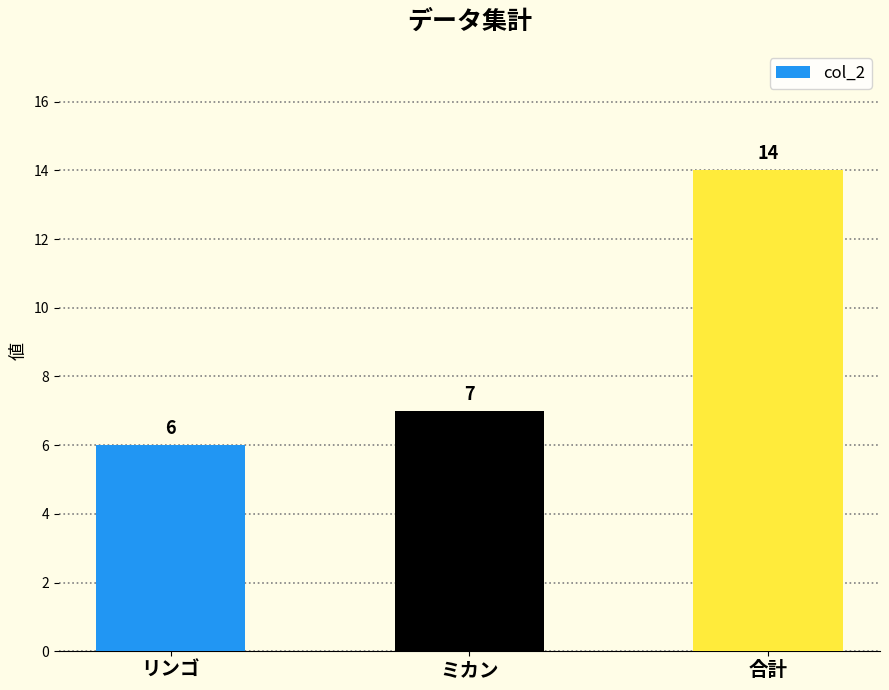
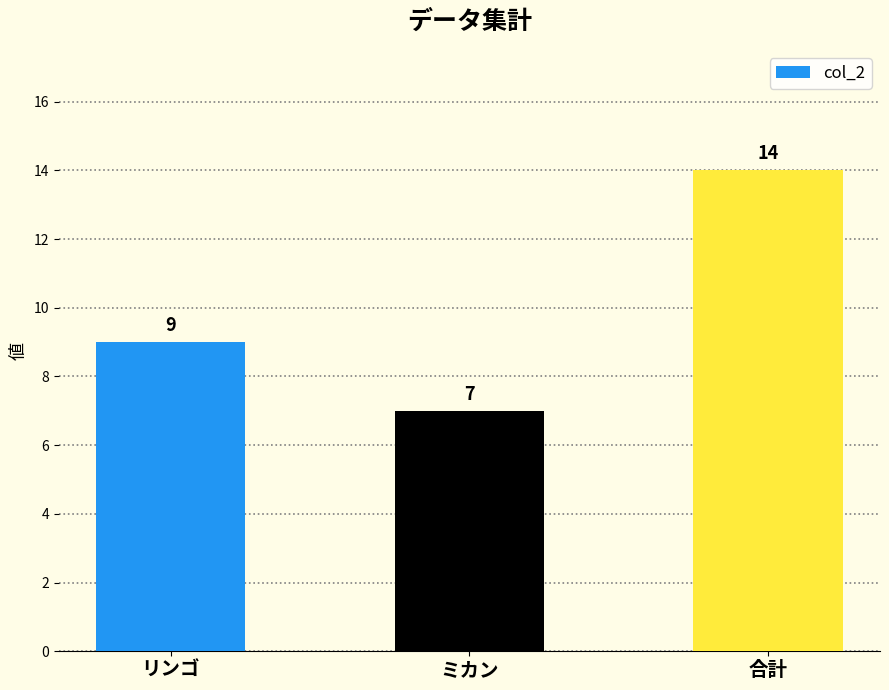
  {
-   "リンゴ": 6,
+   "リンゴ": 9,
    "ミカン": 7,
    "合計": 14
  }
